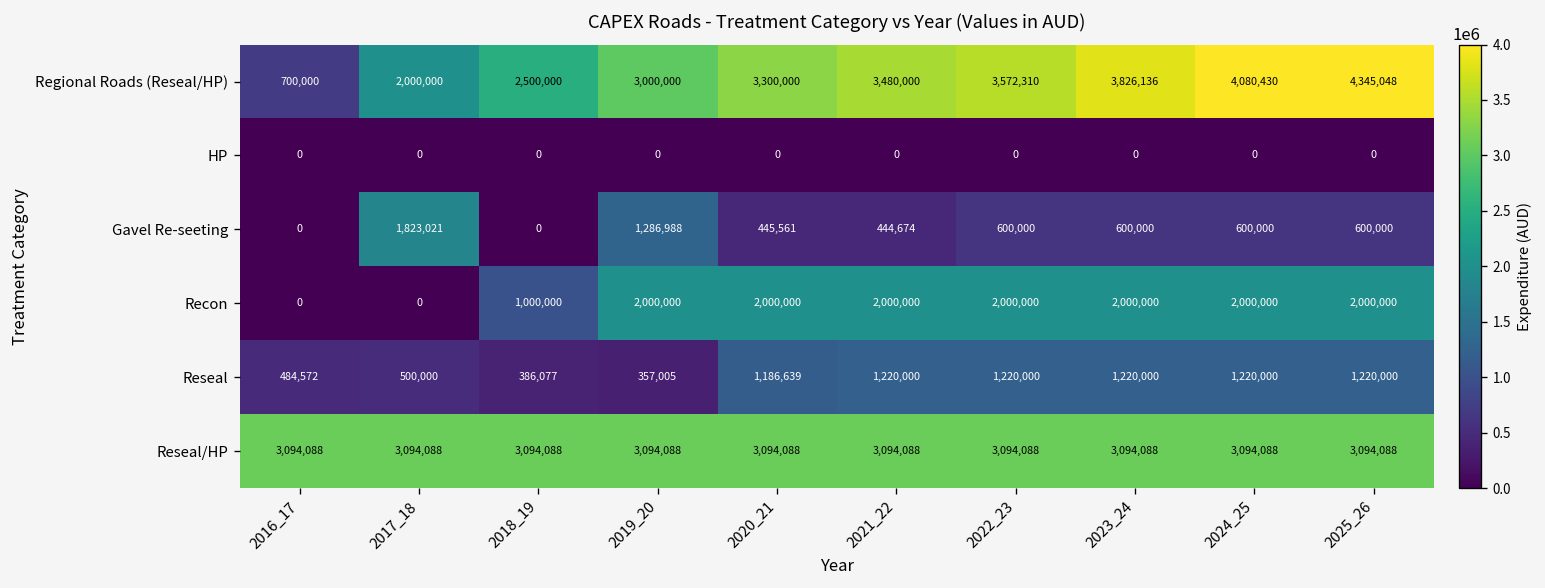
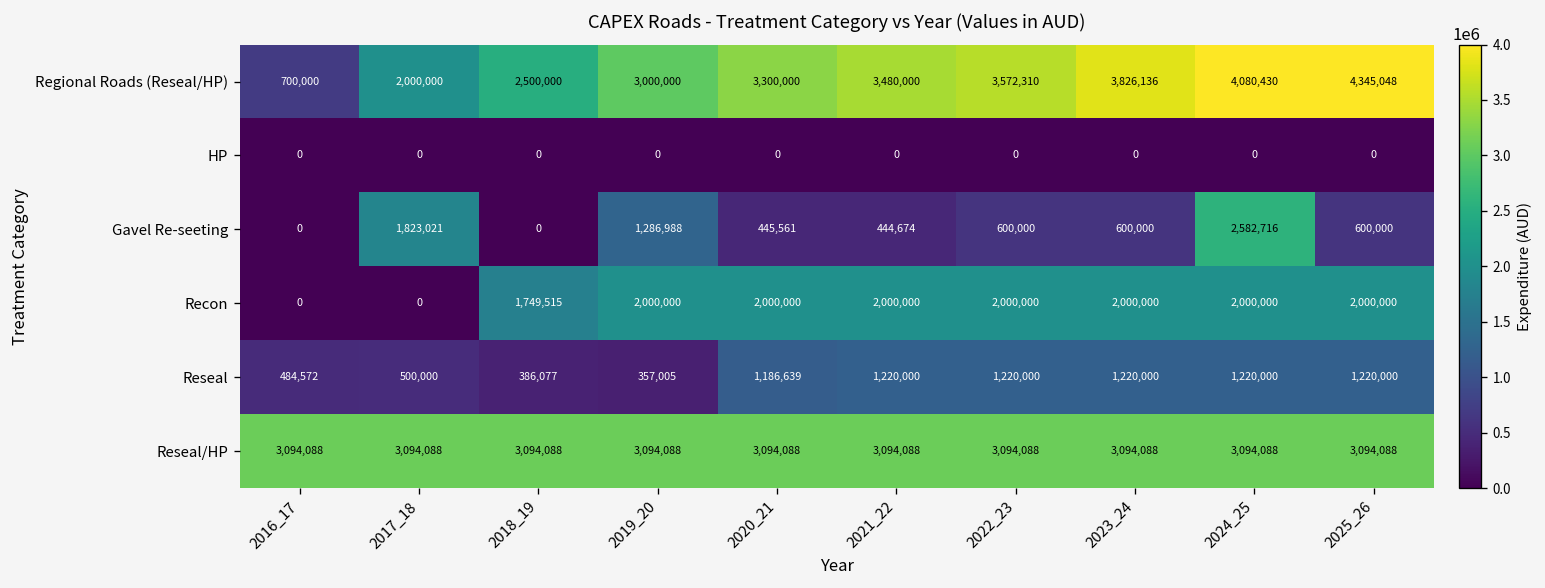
  {
    "Regional Roads (Reseal/HP)": {
      "2016_17": "700,000",
      "2017_18": "2,000,000",
      "2018_19": "2,500,000",
      "2019_20": "3,000,000",
      "2020_21": "3,300,000",
      "2021_22": "3,480,000",
      "2022_23": "3,572,310",
      "2023_24": "3,826,136",
      "2024_25": "4,080,430",
      "2025_26": "4,345,048"
    },
    "HP": {
      "2016_17": "0",
      "2017_18": "0",
      "2018_19": "0",
      "2019_20": "0",
      "2020_21": "0",
      "2021_22": "0",
      "2022_23": "0",
      "2023_24": "0",
      "2024_25": "0",
      "2025_26": "0"
    },
    "Gavel Re-seeting": {
      "2016_17": "0",
      "2017_18": "1,823,021",
      "2018_19": "0",
      "2019_20": "1,286,988",
      "2020_21": "445,561",
      "2021_22": "444,674",
      "2022_23": "600,000",
      "2023_24": "600,000",
-     "2024_25": "600,000",
+     "2024_25": "2,582,716",
      "2025_26": "600,000"
    },
    "Recon": {
      "2016_17": "0",
      "2017_18": "0",
-     "2018_19": "1,000,000",
+     "2018_19": "1,749,515",
      "2019_20": "2,000,000",
      "2020_21": "2,000,000",
      "2021_22": "2,000,000",
      "2022_23": "2,000,000",
      "2023_24": "2,000,000",
      "2024_25": "2,000,000",
      "2025_26": "2,000,000"
    },
    "Reseal": {
      "2016_17": "484,572",
      "2017_18": "500,000",
      "2018_19": "386,077",
      "2019_20": "357,005",
      "2020_21": "1,186,639",
      "2021_22": "1,220,000",
      "2022_23": "1,220,000",
      "2023_24": "1,220,000",
      "2024_25": "1,220,000",
      "2025_26": "1,220,000"
    },
    "Reseal/HP": {
      "2016_17": "3,094,088",
      "2017_18": "3,094,088",
      "2018_19": "3,094,088",
      "2019_20": "3,094,088",
      "2020_21": "3,094,088",
      "2021_22": "3,094,088",
      "2022_23": "3,094,088",
      "2023_24": "3,094,088",
      "2024_25": "3,094,088",
      "2025_26": "3,094,088"
    }
  }
